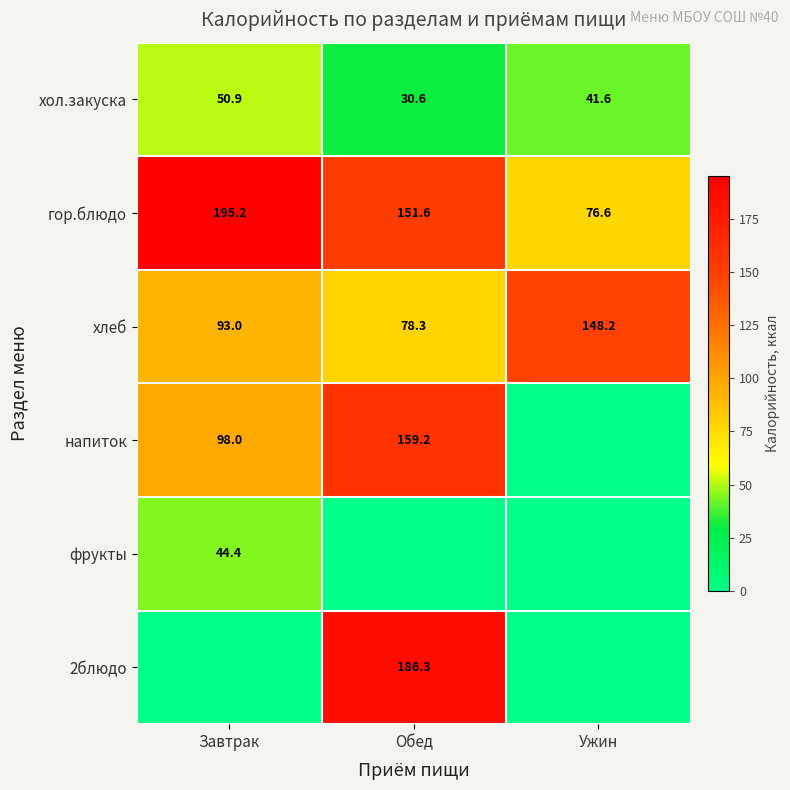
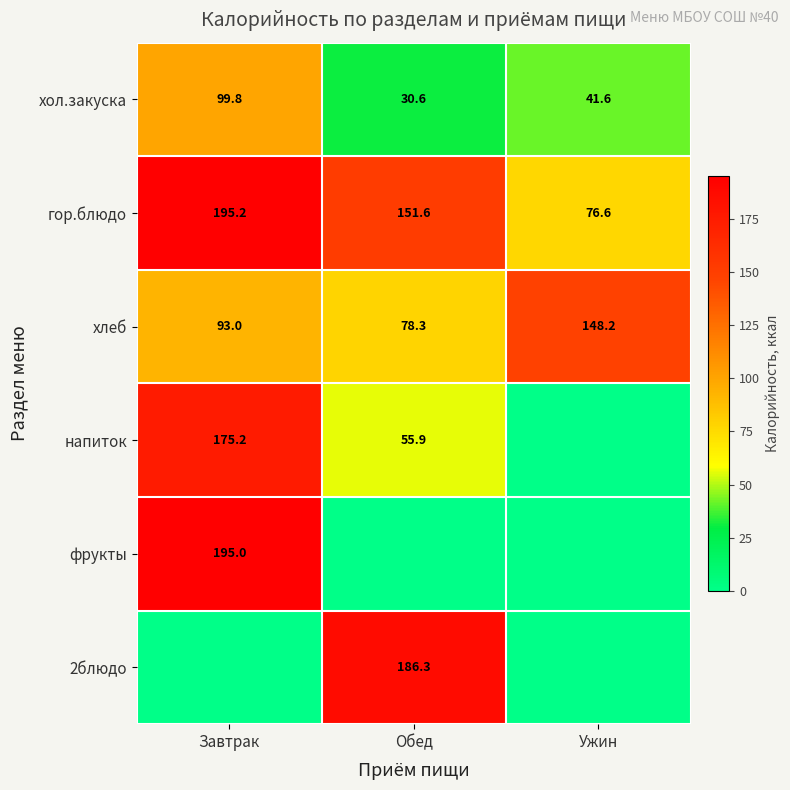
  {
    "хол.закуска": {
-     "Завтрак": 50.9,
+     "Завтрак": 99.8,
      "Обед": 30.6,
      "Ужин": 41.6
    },
    "гор.блюдо": {
      "Завтрак": 195.2,
      "Обед": 151.6,
      "Ужин": 76.6
    },
    "хлеб": {
      "Завтрак": 93.0,
      "Обед": 78.3,
      "Ужин": 148.2
    },
    "напиток": {
-     "Завтрак": 98.0,
-     "Обед": 159.2
+     "Завтрак": 175.2,
+     "Обед": 55.9
    },
    "фрукты": {
-     "Завтрак": 44.4
+     "Завтрак": 195.0
    },
    "2блюдо": {
      "Обед": 186.3
    }
  }
